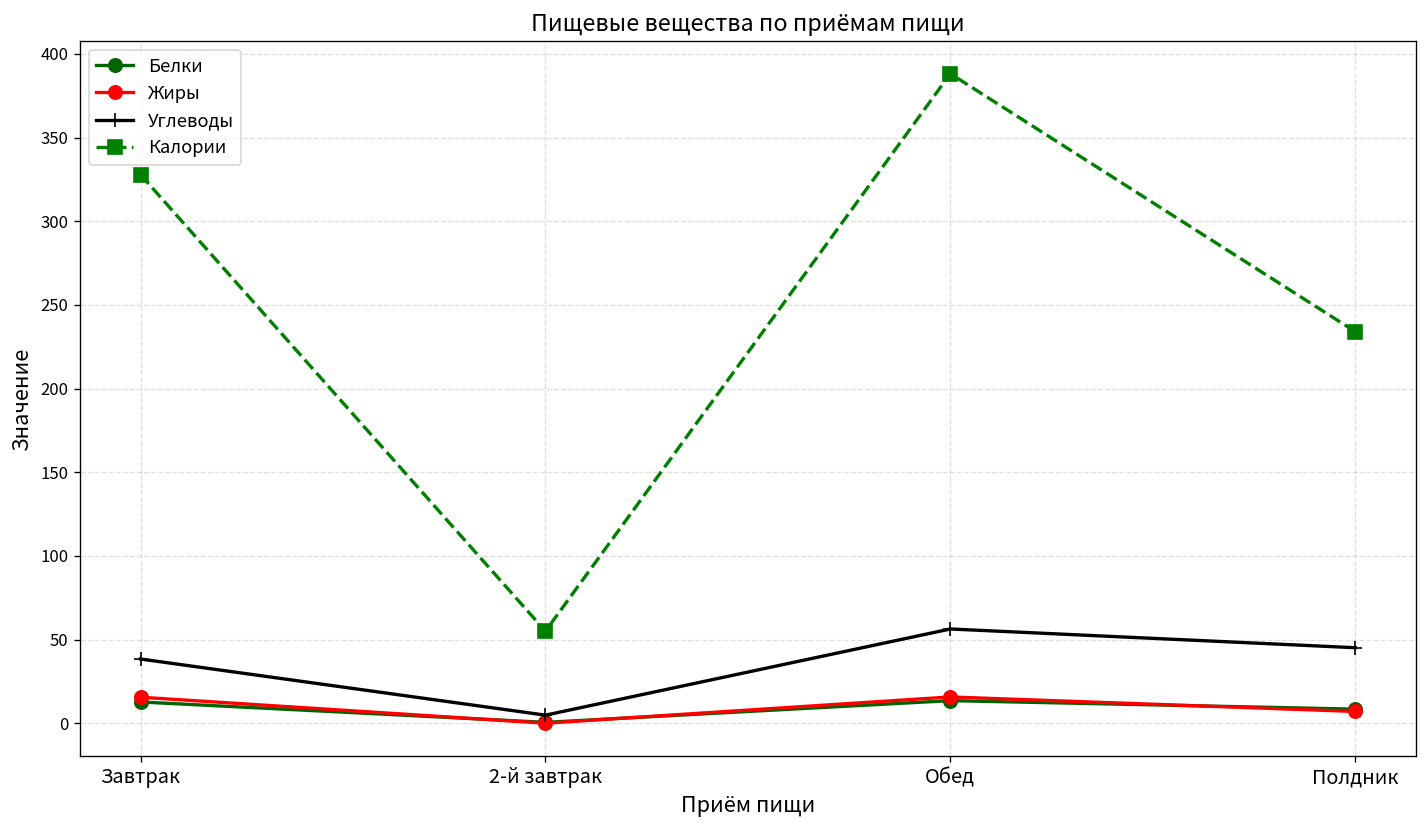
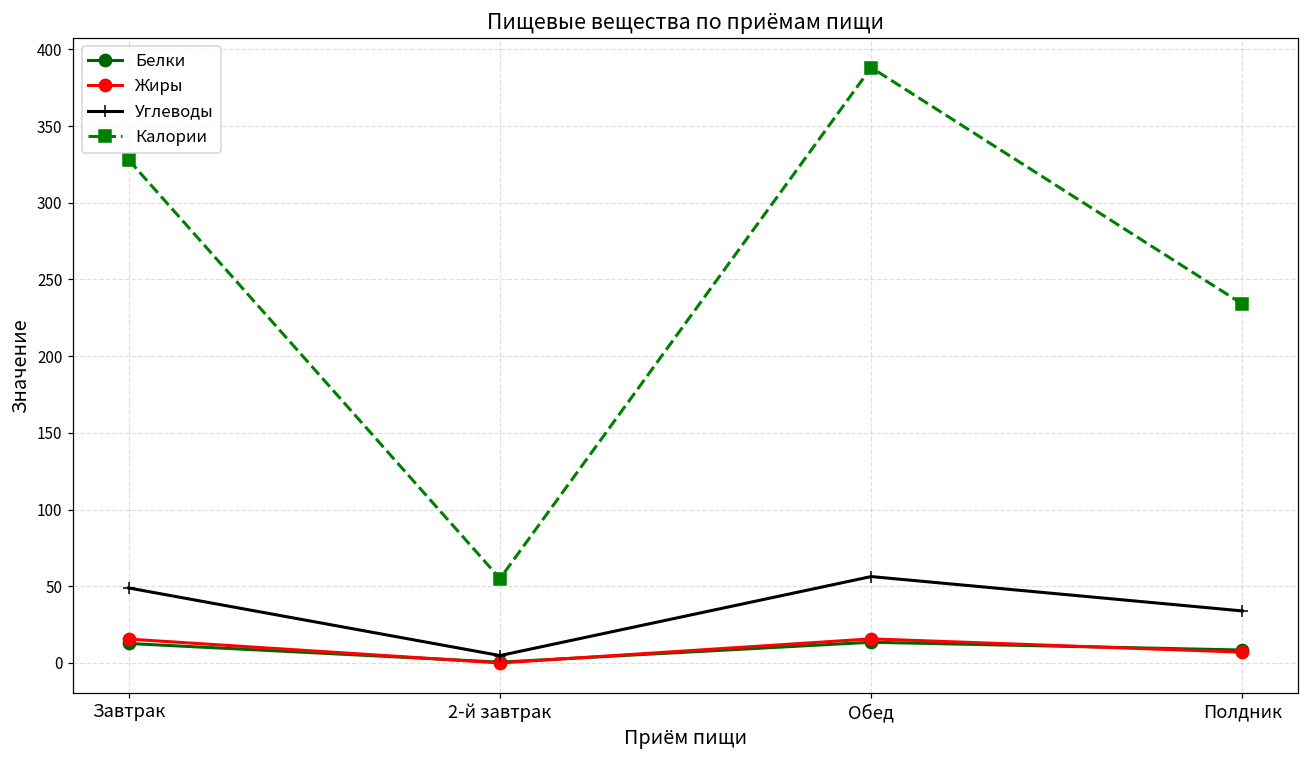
  {
    "Жиры": {
      "Завтрак": 16,
      "Обед": 16
    },
    "Углеводы": {
-     "Завтрак": 38,
+     "Завтрак": 49,
      "2-й завтрак": 5,
      "Обед": 56,
-     "Полдник": 45
+     "Полдник": 34
    }
  }
